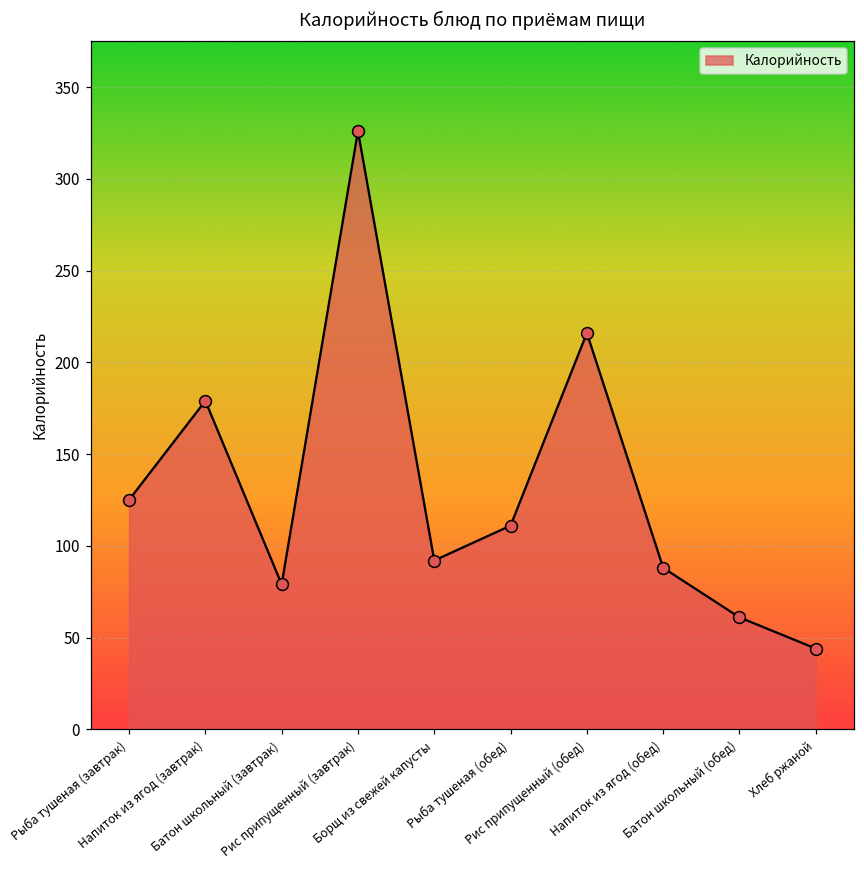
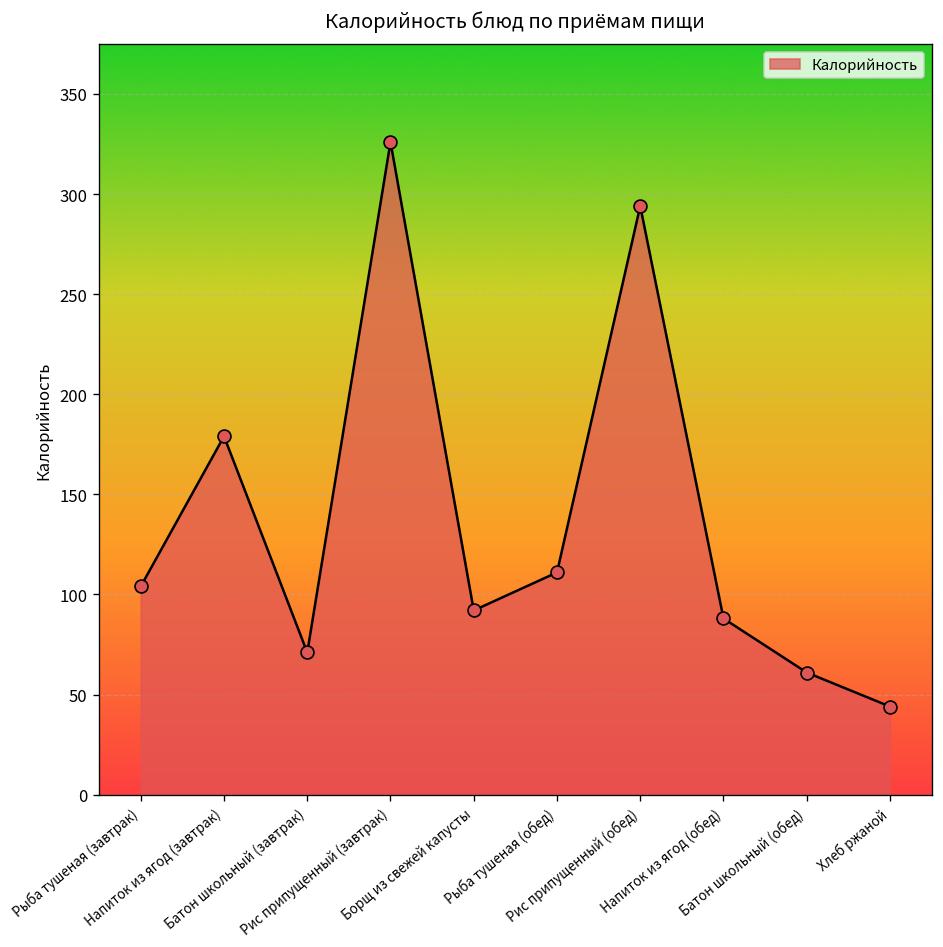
  {
-   "Рыба тушеная (завтрак)": 125,
+   "Рыба тушеная (завтрак)": 104,
    "Напиток из ягод (завтрак)": 179,
-   "Батон школьный (завтрак)": 79,
+   "Батон школьный (завтрак)": 71,
    "Рис припущенный (завтрак)": 326,
    "Борщ из свежей капусты": 92,
    "Рыба тушеная (обед)": 111,
-   "Рис припущенный (обед)": 216,
+   "Рис припущенный (обед)": 294,
    "Напиток из ягод (обед)": 88,
    "Батон школьный (обед)": 61,
    "Хлеб ржаной": 44
  }
